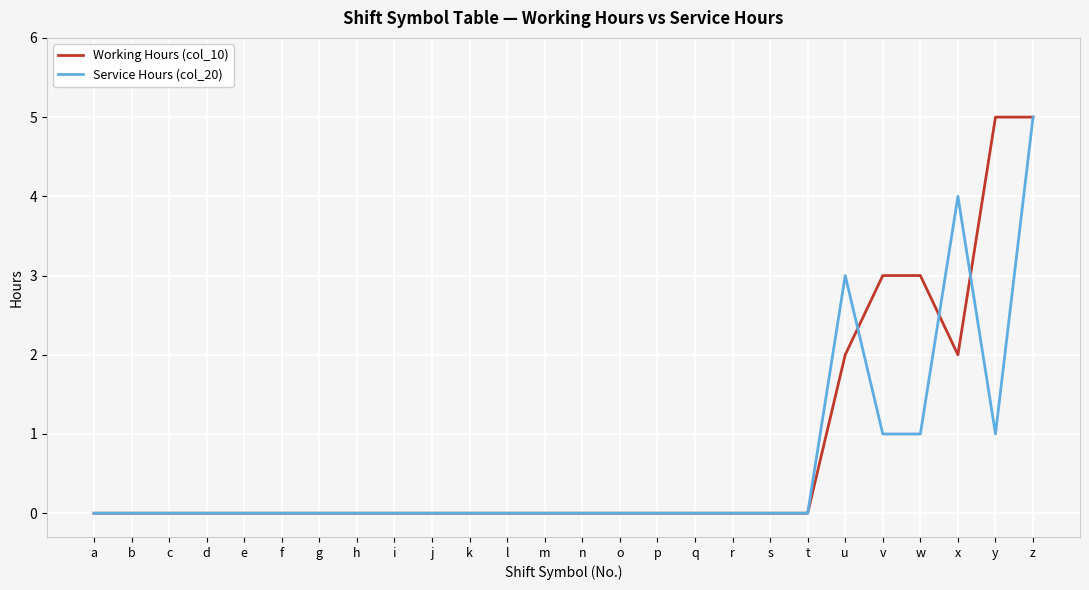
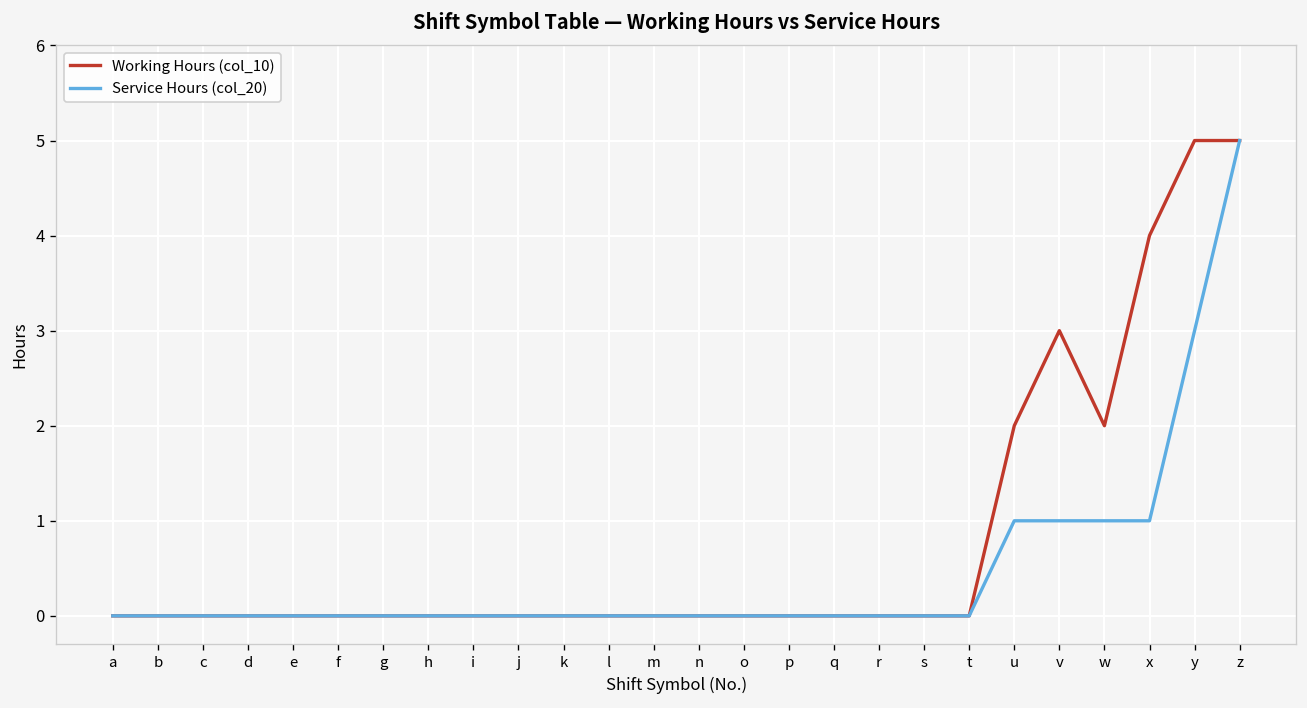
  {
    "Working Hours (col_10)": {
      "u": 2,
      "v": 3,
-     "w": 3,
-     "x": 2,
+     "w": 2,
+     "x": 4,
      "y": 5
    },
    "Service Hours (col_20)": {
-     "u": 3,
+     "u": 1,
      "v": 1,
      "w": 1,
-     "x": 4,
-     "y": 1
+     "x": 1,
+     "y": 3
    }
  }
